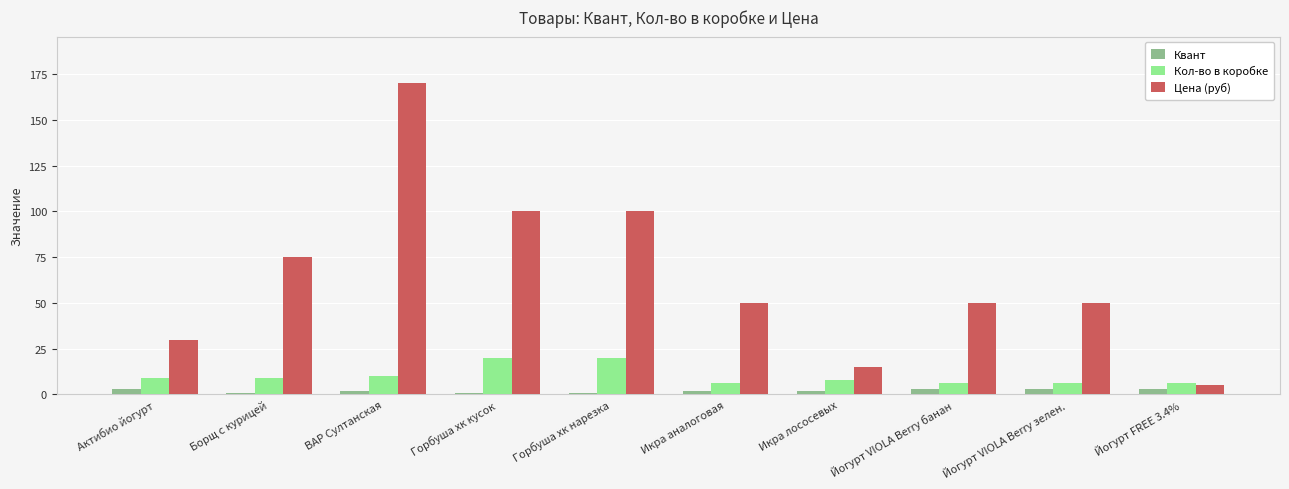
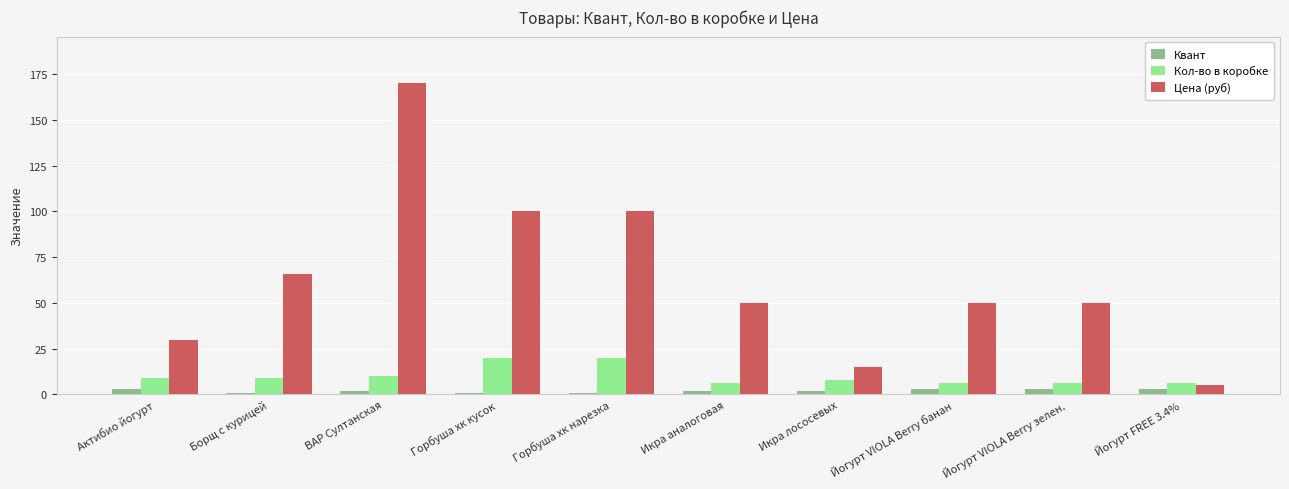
  {
    "Цена (руб)": {
      "Актибио йогурт": 30,
-     "Борщ с курицей": 75,
+     "Борщ с курицей": 66,
      "ВАР Султанская": 170,
      "Горбуша хк кусок": 100,
      "Горбуша хк нарезка": 100,
      "Икра аналоговая": 50,
      "Икра лососевых": 15,
      "Йогурт VIOLA Berry банан": 50,
      "Йогурт VIOLA Berry зелен.": 50,
      "Йогурт FREE 3.4%": 5
    }
  }
